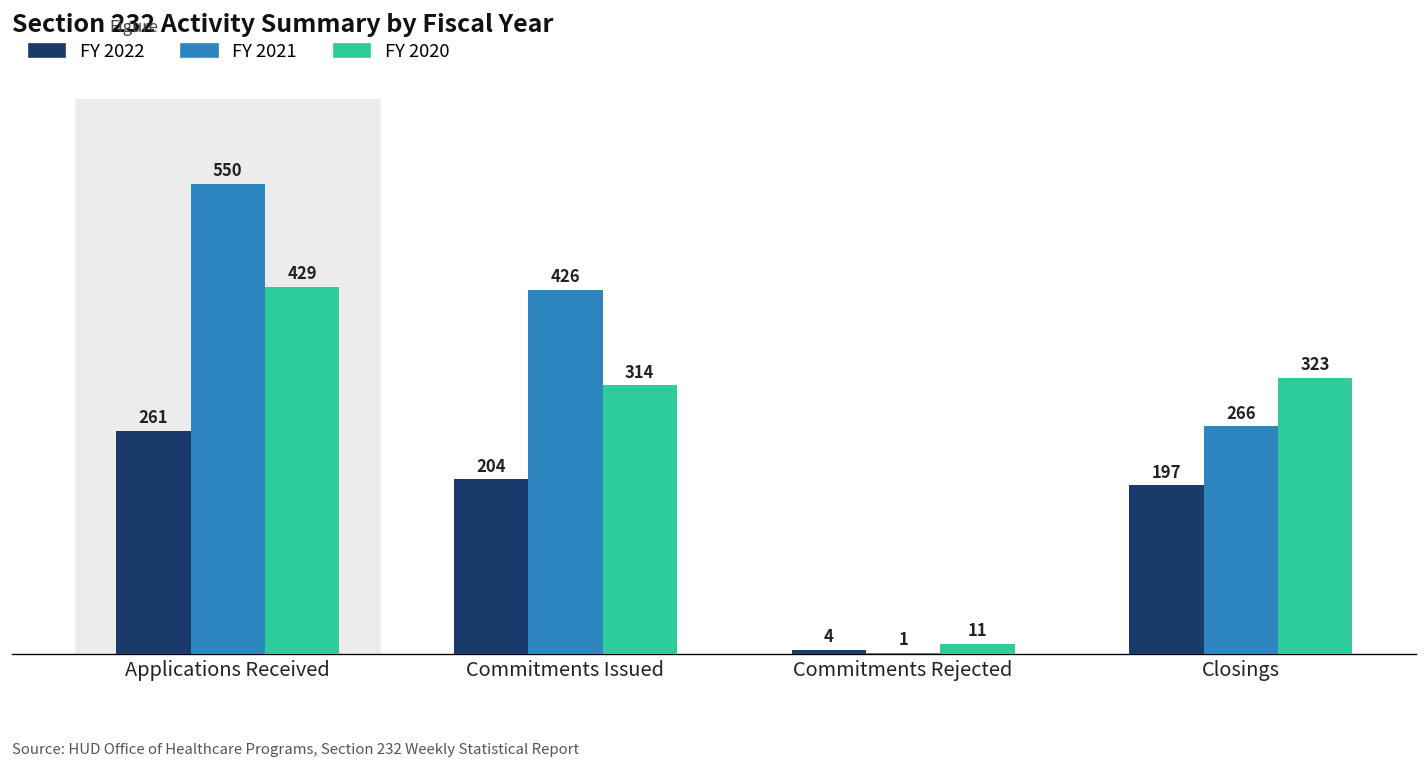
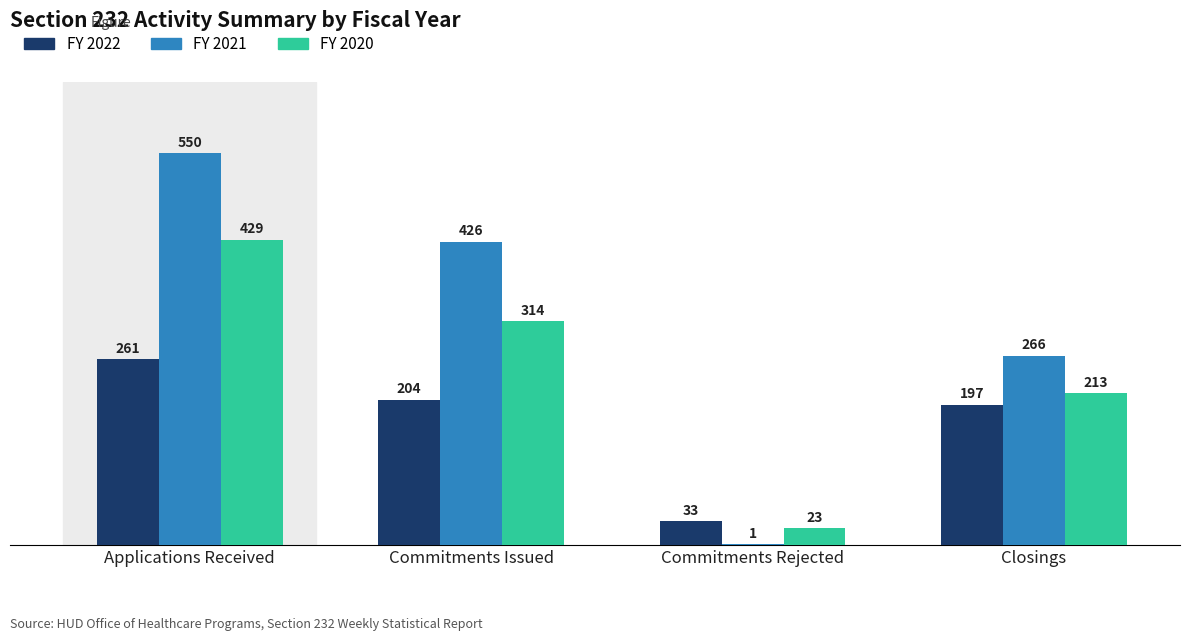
  {
    "FY 2022": {
      "Applications Received": 261,
      "Commitments Issued": 204,
-     "Commitments Rejected": 4,
+     "Commitments Rejected": 33,
      "Closings": 197
    },
    "FY 2021": {
      "Applications Received": 550,
      "Commitments Issued": 426,
      "Commitments Rejected": 1,
      "Closings": 266
    },
    "FY 2020": {
      "Applications Received": 429,
      "Commitments Issued": 314,
-     "Commitments Rejected": 11,
-     "Closings": 323
+     "Commitments Rejected": 23,
+     "Closings": 213
    }
  }
